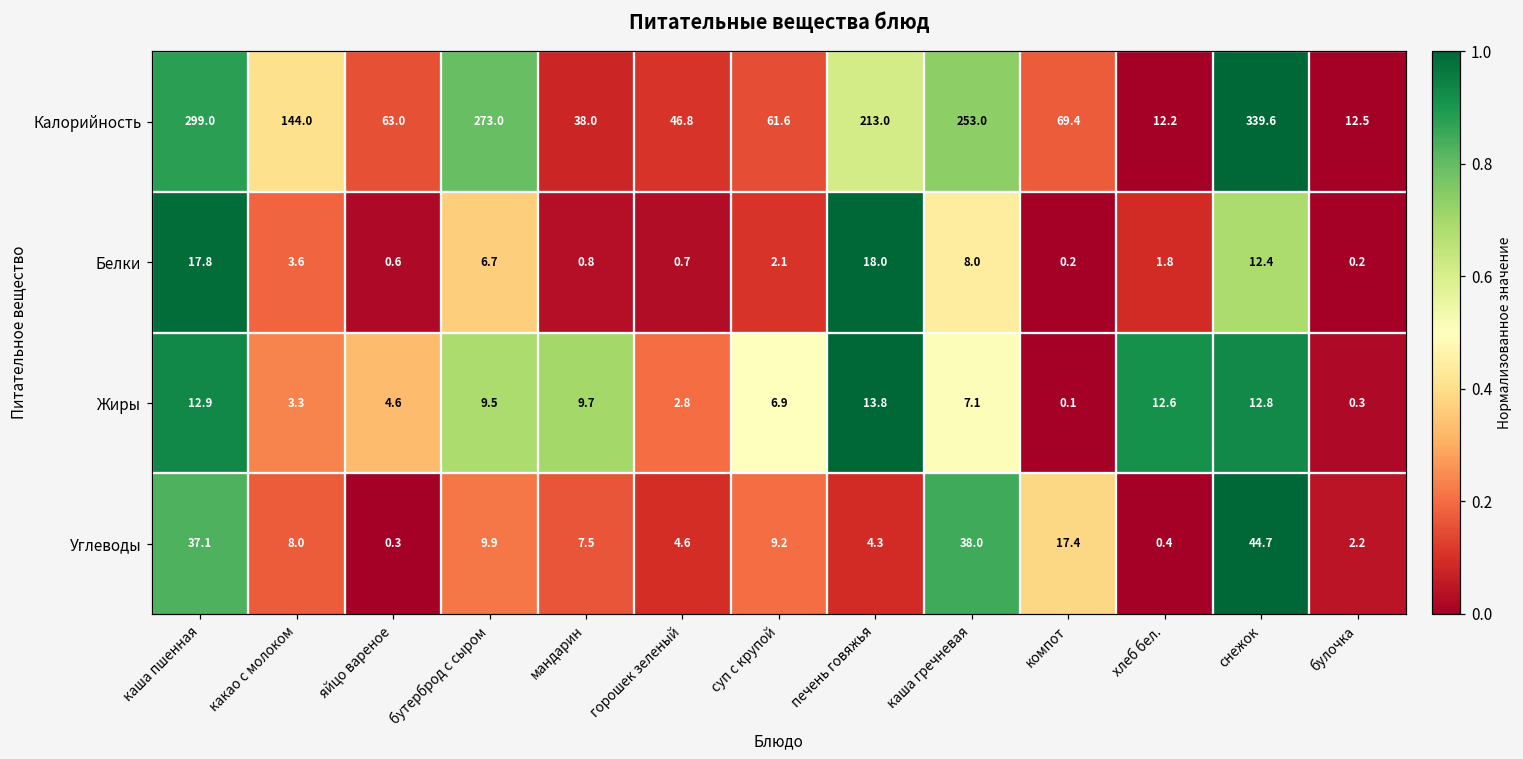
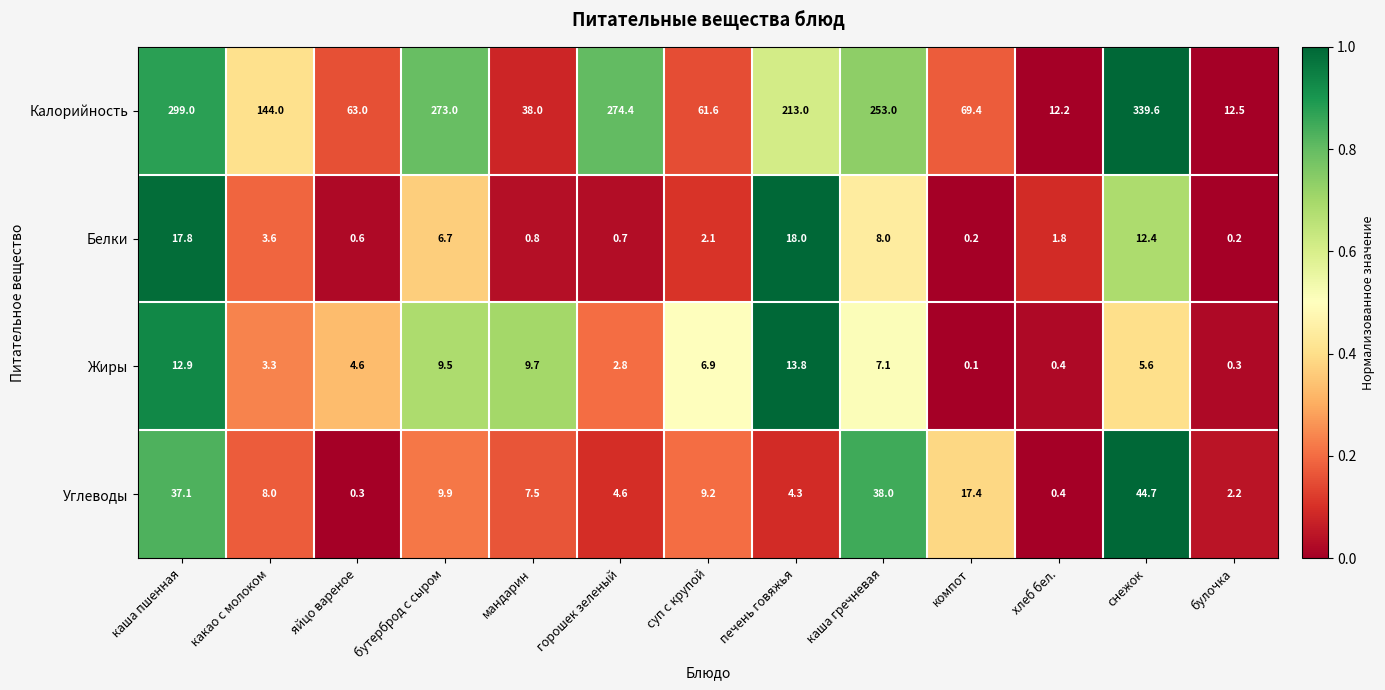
  {
    "Калорийность": {
      "каша пшенная": 299.0,
      "какао с молоком": 144.0,
      "яйцо вареное": 63.0,
      "бутерброд с сыром": 273.0,
      "мандарин": 38.0,
-     "горошек зеленый": 46.8,
+     "горошек зеленый": 274.4,
      "суп с крупой": 61.6,
      "печень говяжья": 213.0,
      "каша гречневая": 253.0,
      "компот": 69.4,
      "хлеб бел.": 12.2,
      "снежок": 339.6,
      "булочка": 12.5
    },
    "Белки": {
      "каша пшенная": 17.8,
      "какао с молоком": 3.6,
      "яйцо вареное": 0.6,
      "бутерброд с сыром": 6.7,
      "мандарин": 0.8,
      "горошек зеленый": 0.7,
      "суп с крупой": 2.1,
      "печень говяжья": 18.0,
      "каша гречневая": 8.0,
      "компот": 0.2,
      "хлеб бел.": 1.8,
      "снежок": 12.4,
      "булочка": 0.2
    },
    "Жиры": {
      "каша пшенная": 12.9,
      "какао с молоком": 3.3,
      "яйцо вареное": 4.6,
      "бутерброд с сыром": 9.5,
      "мандарин": 9.7,
      "горошек зеленый": 2.8,
      "суп с крупой": 6.9,
      "печень говяжья": 13.8,
      "каша гречневая": 7.1,
      "компот": 0.1,
-     "хлеб бел.": 12.6,
-     "снежок": 12.8,
+     "хлеб бел.": 0.4,
+     "снежок": 5.6,
      "булочка": 0.3
    },
    "Углеводы": {
      "каша пшенная": 37.1,
      "какао с молоком": 8.0,
      "яйцо вареное": 0.3,
      "бутерброд с сыром": 9.9,
      "мандарин": 7.5,
      "горошек зеленый": 4.6,
      "суп с крупой": 9.2,
      "печень говяжья": 4.3,
      "каша гречневая": 38.0,
      "компот": 17.4,
      "хлеб бел.": 0.4,
      "снежок": 44.7,
      "булочка": 2.2
    }
  }
